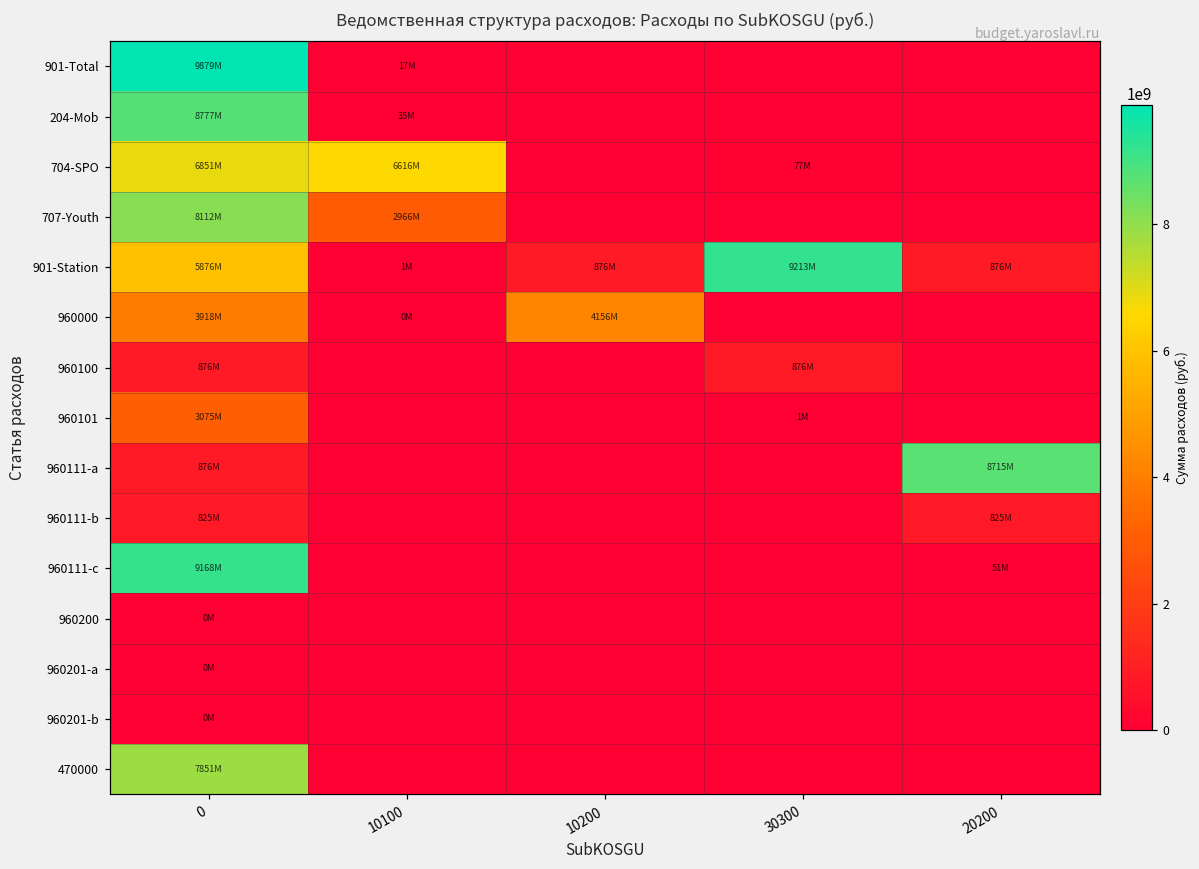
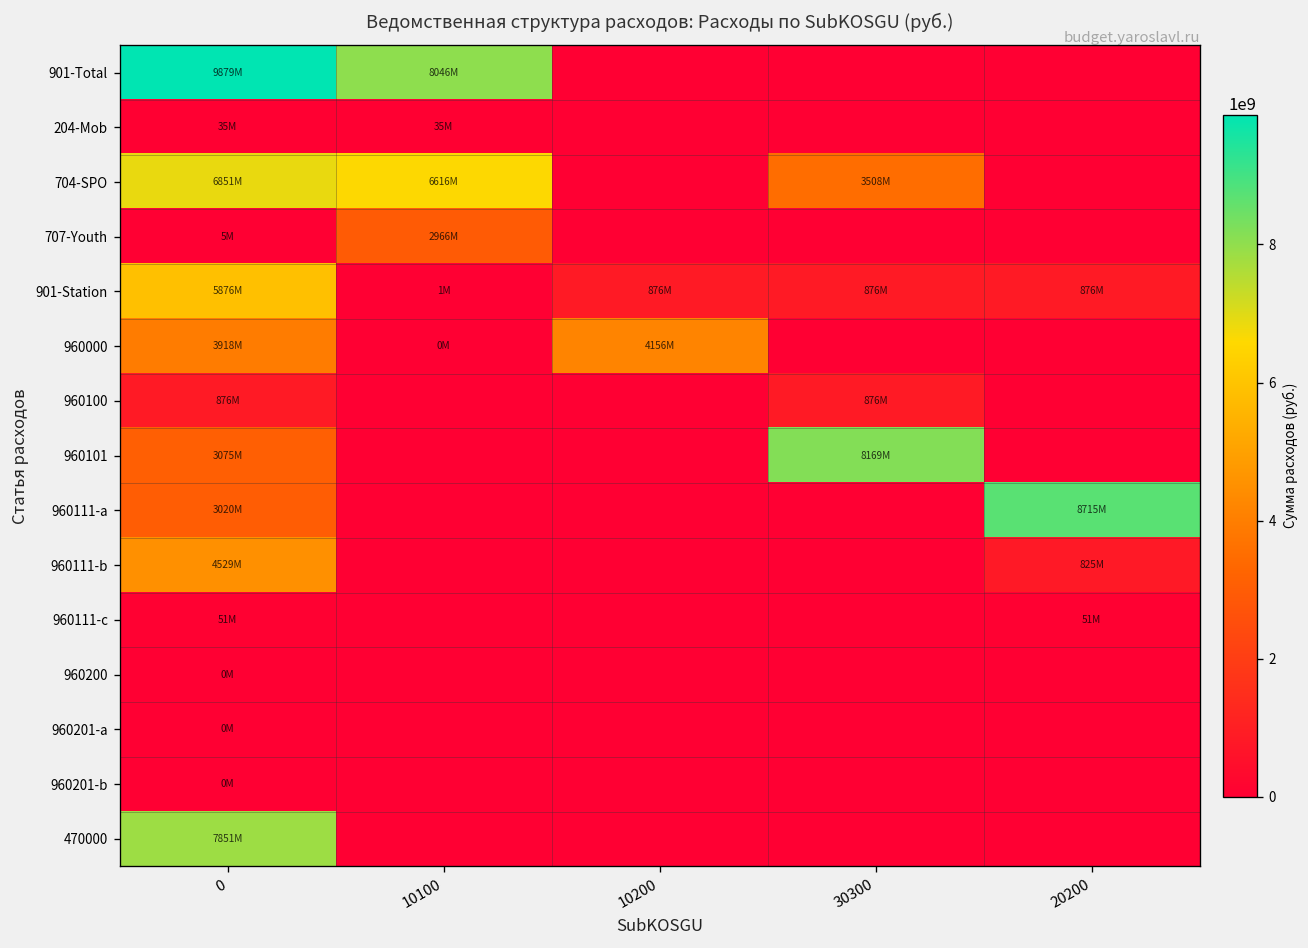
  {
    "901-Total": {
      "0": "9879M",
-     "10100": "17M"
+     "10100": "8046M"
    },
    "204-Mob": {
-     "0": "8777M",
+     "0": "35M",
      "10100": "35M"
    },
    "704-SPO": {
      "0": "6851M",
      "10100": "6616M",
-     "30300": "77M"
+     "30300": "3508M"
    },
    "707-Youth": {
-     "0": "8112M",
+     "0": "5M",
      "10100": "2966M"
    },
    "901-Station": {
      "0": "5876M",
      "10100": "1M",
      "10200": "876M",
-     "30300": "9213M",
+     "30300": "876M",
      "20200": "876M"
    },
    "960000": {
      "0": "3918M",
      "10100": "0M",
      "10200": "4156M"
    },
    "960100": {
      "0": "876M",
      "30300": "876M"
    },
    "960101": {
      "0": "3075M",
-     "30300": "1M"
+     "30300": "8169M"
    },
    "960111-a": {
-     "0": "876M",
+     "0": "3020M",
      "20200": "8715M"
    },
    "960111-b": {
-     "0": "825M",
+     "0": "4529M",
      "20200": "825M"
    },
    "960111-c": {
-     "0": "9168M",
+     "0": "51M",
      "20200": "51M"
    },
    "960200": {
      "0": "0M"
    },
    "960201-a": {
      "0": "0M"
    },
    "960201-b": {
      "0": "0M"
    },
    "470000": {
      "0": "7851M"
    }
  }
